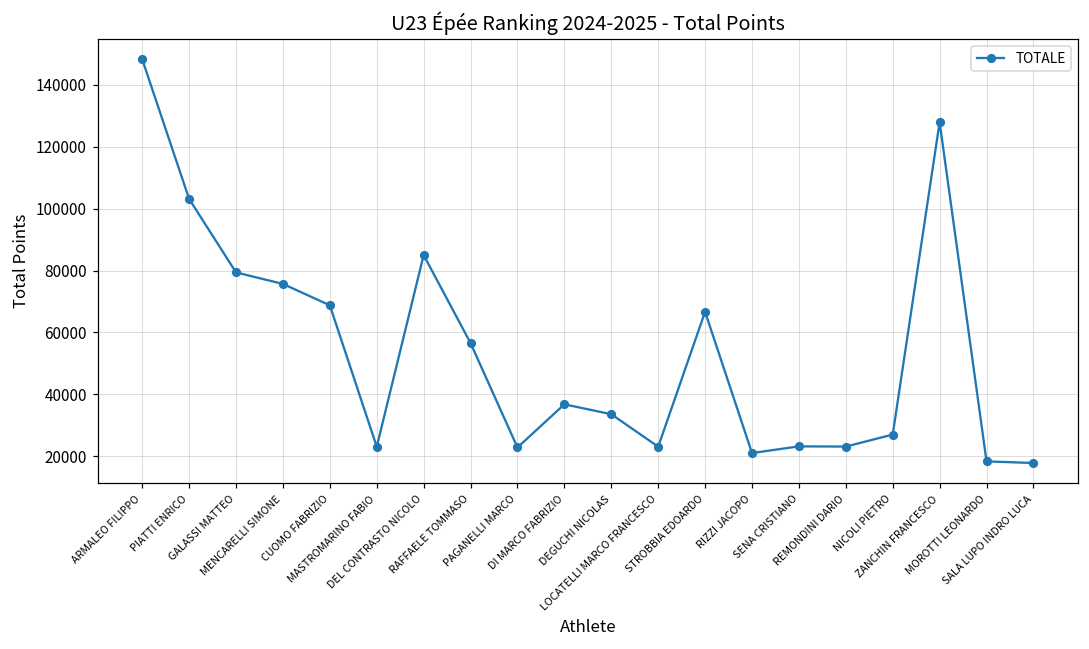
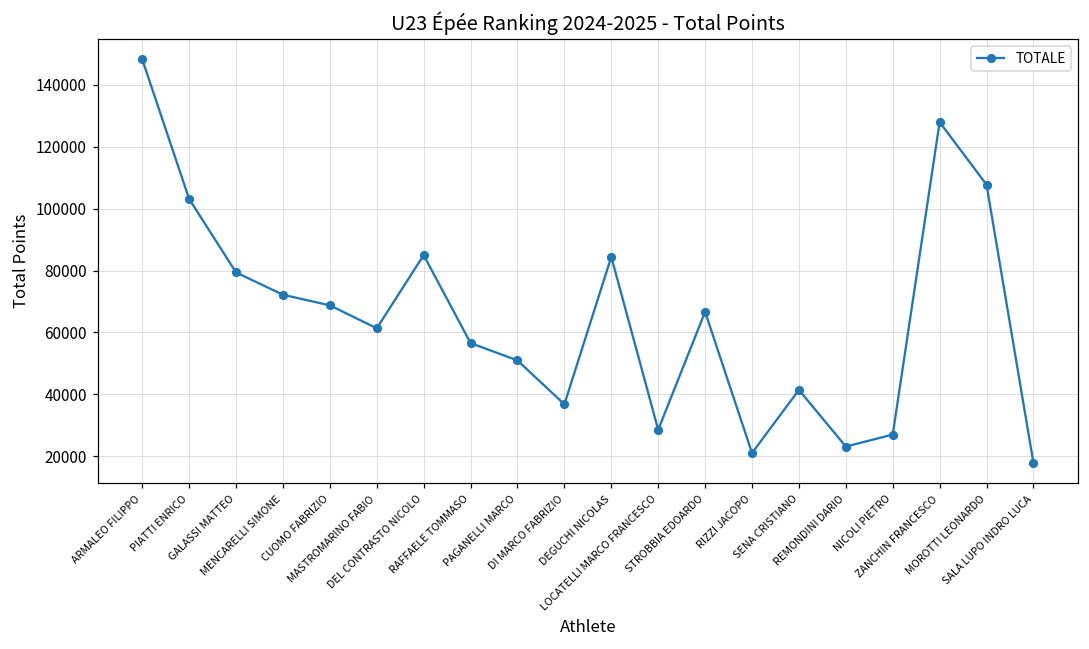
  {
    "ARMALEO FILIPPO": 148000,
    "PIATTI ENRICO": 103000,
    "GALASSI MATTEO": 79000,
-   "MENCARELLI SIMONE": 76000,
+   "MENCARELLI SIMONE": 72000,
    "CUOMO FABRIZIO": 69000,
-   "MASTROMARINO FABIO": 23000,
+   "MASTROMARINO FABIO": 61000,
    "DEL CONTRASTO NICOLO": 85000,
    "RAFFAELE TOMMASO": 57000,
-   "PAGANELLI MARCO": 23000,
+   "PAGANELLI MARCO": 51000,
    "DI MARCO FABRIZIO": 37000,
-   "DEGUCHI NICOLAS": 34000,
-   "LOCATELLI MARCO FRANCESCO": 23000,
+   "DEGUCHI NICOLAS": 84000,
+   "LOCATELLI MARCO FRANCESCO": 29000,
    "STROBBIA EDOARDO": 67000,
    "RIZZI JACOPO": 21000,
-   "SENA CRISTIANO": 23000,
+   "SENA CRISTIANO": 41000,
    "REMONDINI DARIO": 23000,
    "NICOLI PIETRO": 27000,
    "ZANCHIN FRANCESCO": 128000,
-   "MOROTTI LEONARDO": 18000,
+   "MOROTTI LEONARDO": 108000,
    "SALA LUPO INDRO LUCA": 18000
  }
